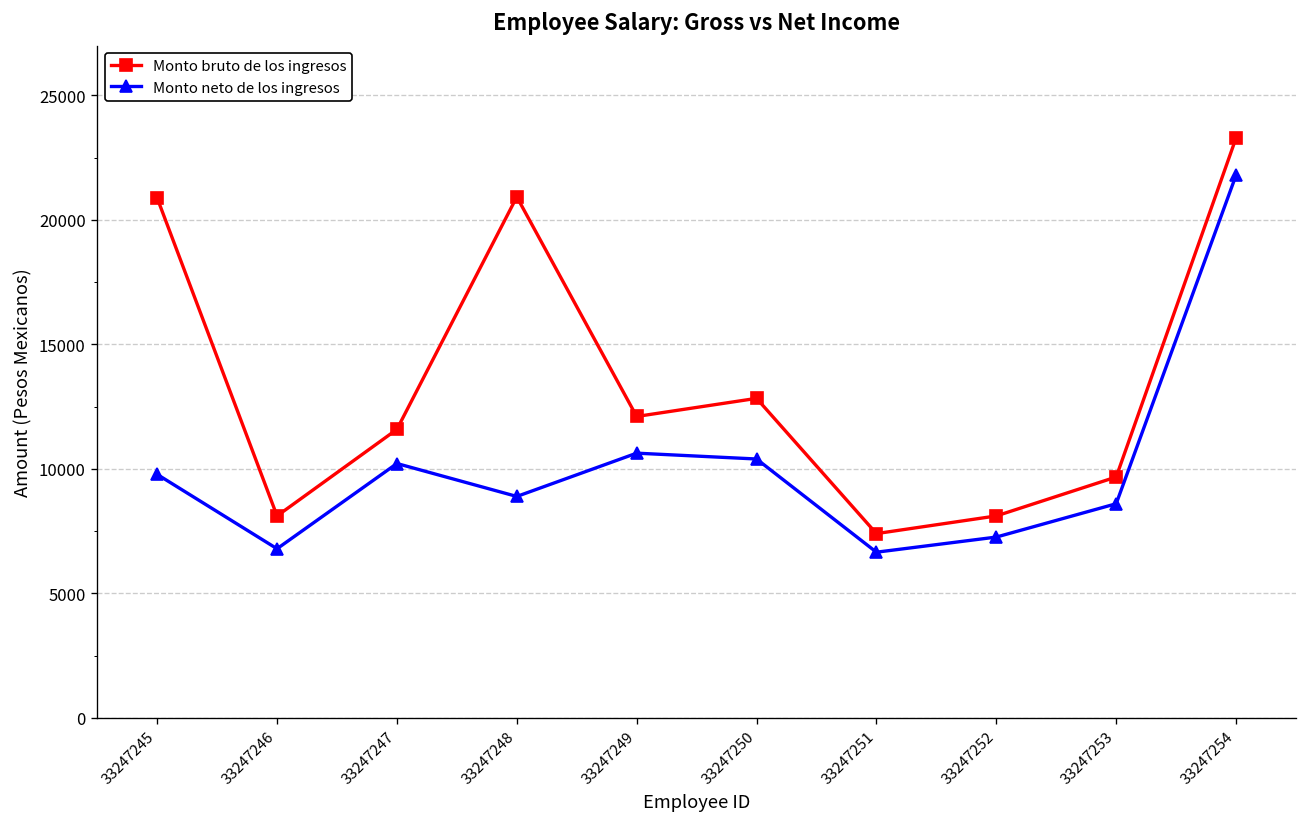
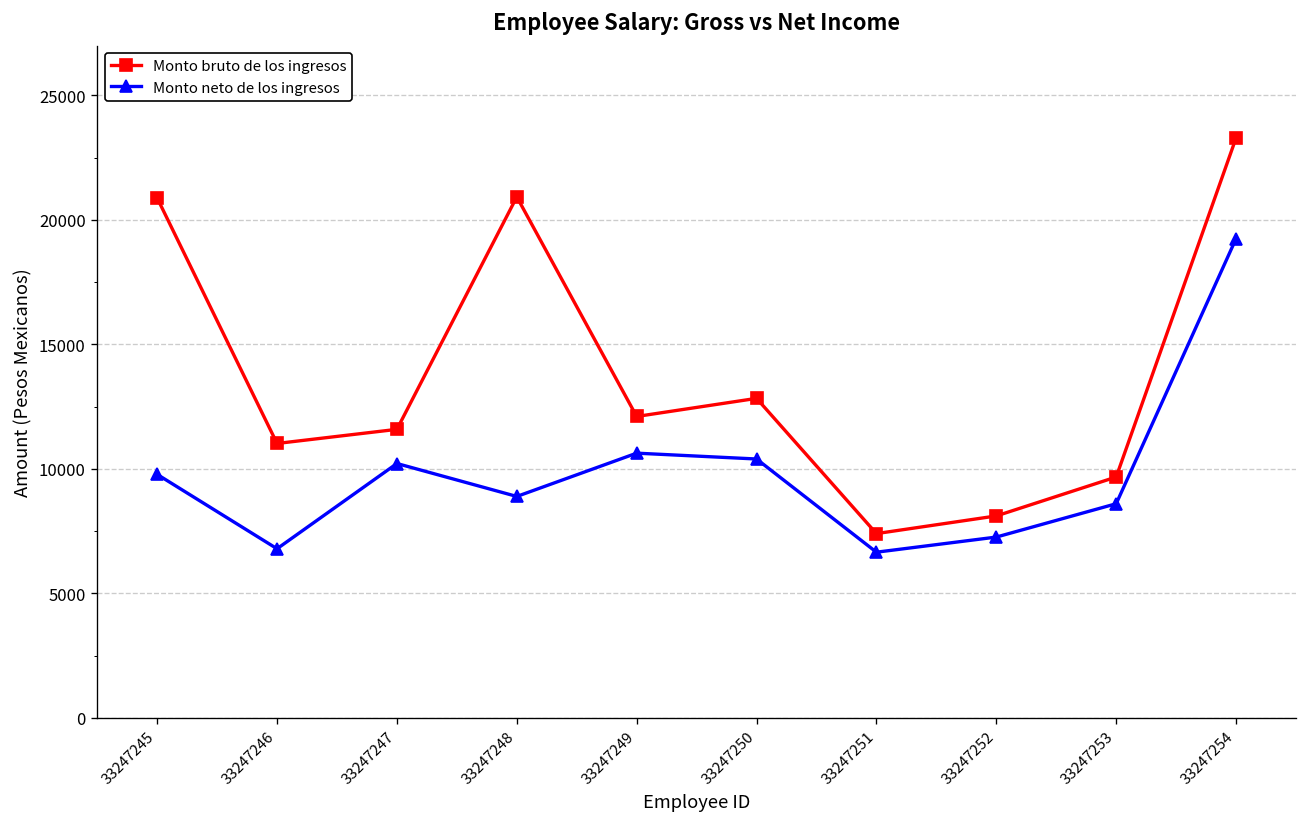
  {
    "Monto bruto de los ingresos": {
      "33247245": 20900,
-     "33247246": 8100,
+     "33247246": 11000,
      "33247247": 11600,
      "33247248": 20900,
      "33247249": 12100,
      "33247250": 12800,
      "33247251": 7400,
      "33247252": 8100,
      "33247253": 9700,
      "33247254": 23300
    },
    "Monto neto de los ingresos": {
      "33247245": 9800,
      "33247246": 6800,
      "33247247": 10200,
      "33247248": 8900,
      "33247249": 10600,
      "33247250": 10400,
      "33247251": 6700,
      "33247252": 7300,
      "33247253": 8600,
-     "33247254": 21800
+     "33247254": 19200
    }
  }
